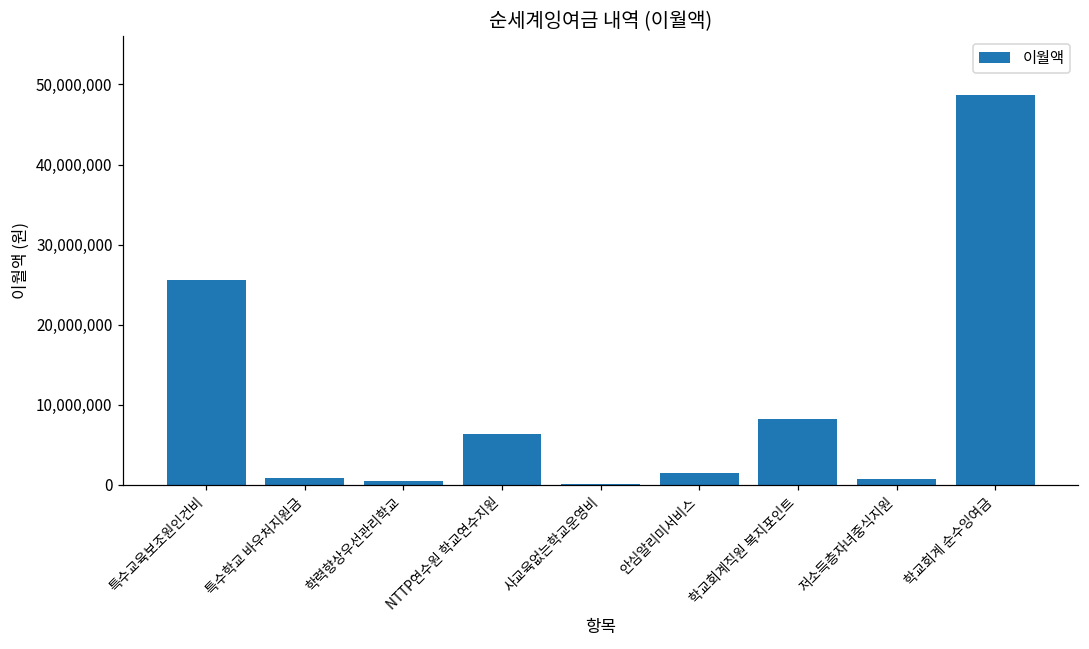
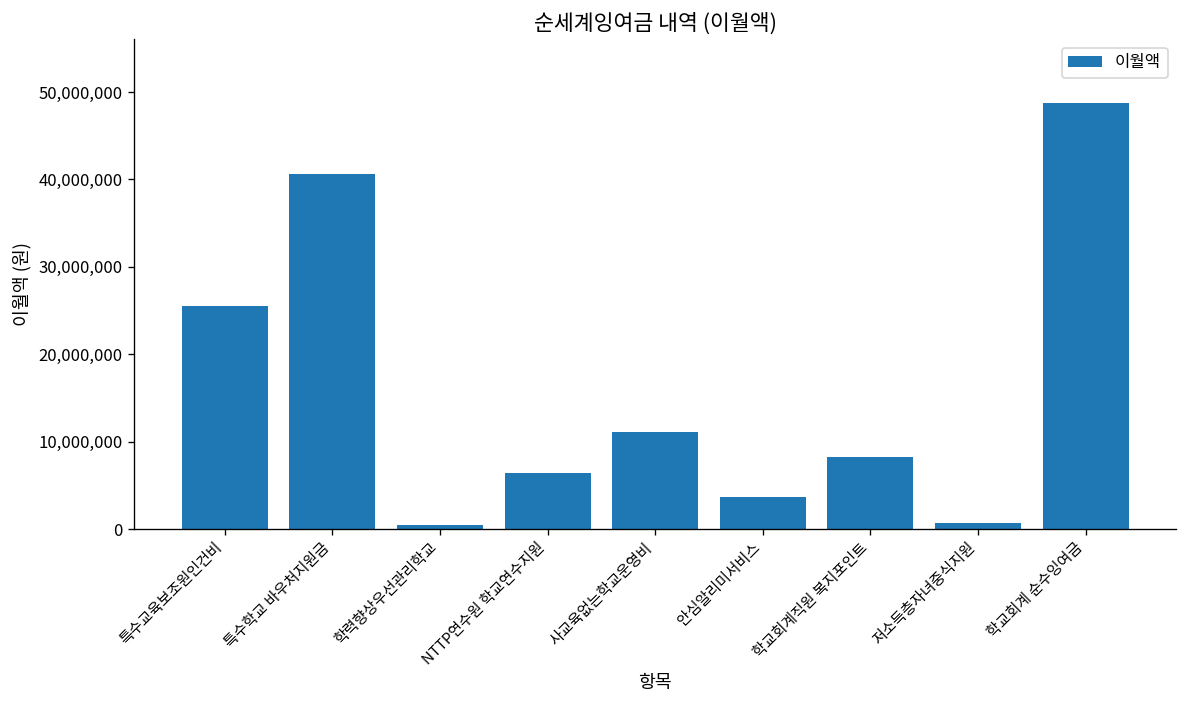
  {
    "특수교육보조원인건비": "26,000,000",
-   "특수학교 바우처지원금": "1,000,000",
+   "특수학교 바우처지원금": "41,000,000",
    "학력향상우선관리학교": "0",
    "NTTP연수원 학교연수지원": "6,000,000",
-   "사교육없는학교운영비": "0",
-   "안심알리미서비스": "1,000,000",
+   "사교육없는학교운영비": "11,000,000",
+   "안심알리미서비스": "4,000,000",
    "학교회계직원 복지포인트": "8,000,000",
    "저소득층자녀중식지원": "1,000,000",
    "학교회계 순수잉여금": "49,000,000"
  }
